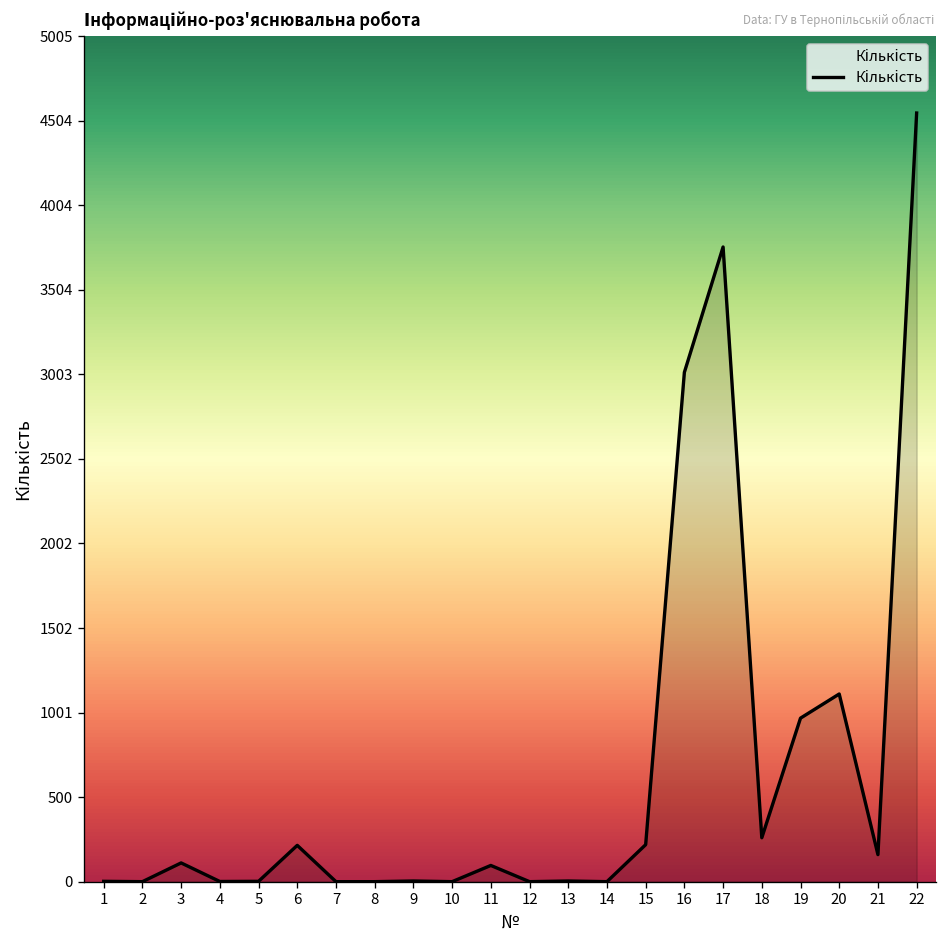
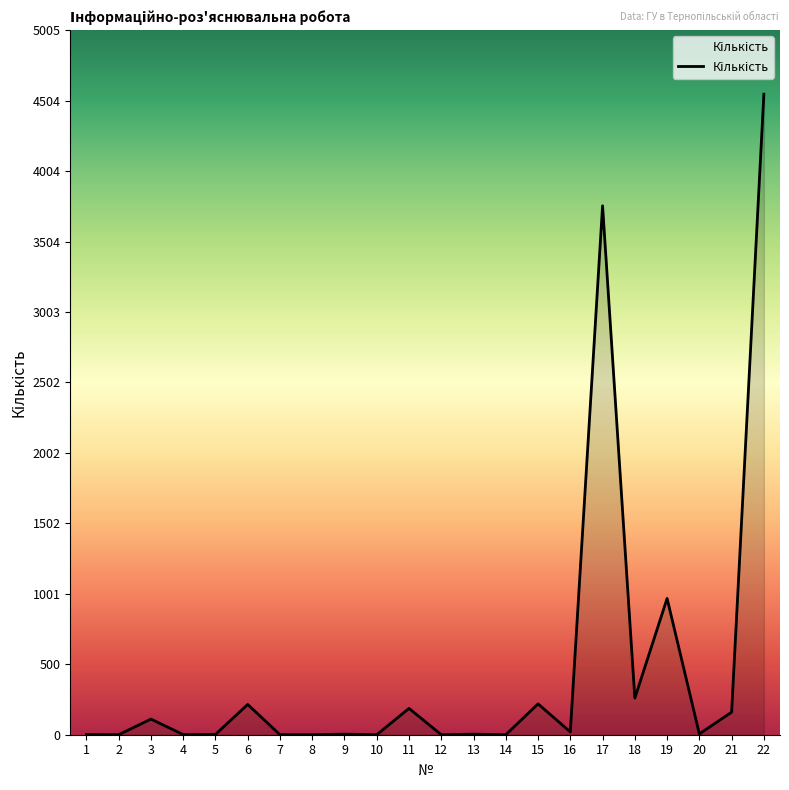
  {
    "1": 0,
    "2": 0,
    "3": 110,
    "4": 0,
    "5": 0,
    "6": 220,
    "7": 0,
    "8": 0,
    "9": 0,
    "10": 0,
-   "11": 100,
+   "11": 190,
    "12": 0,
    "13": 0,
    "14": 0,
    "15": 220,
-   "16": 3020,
+   "16": 20,
    "17": 3760,
    "18": 260,
    "19": 970,
-   "20": 1110,
+   "20": 10,
    "21": 160,
    "22": 4550
  }
